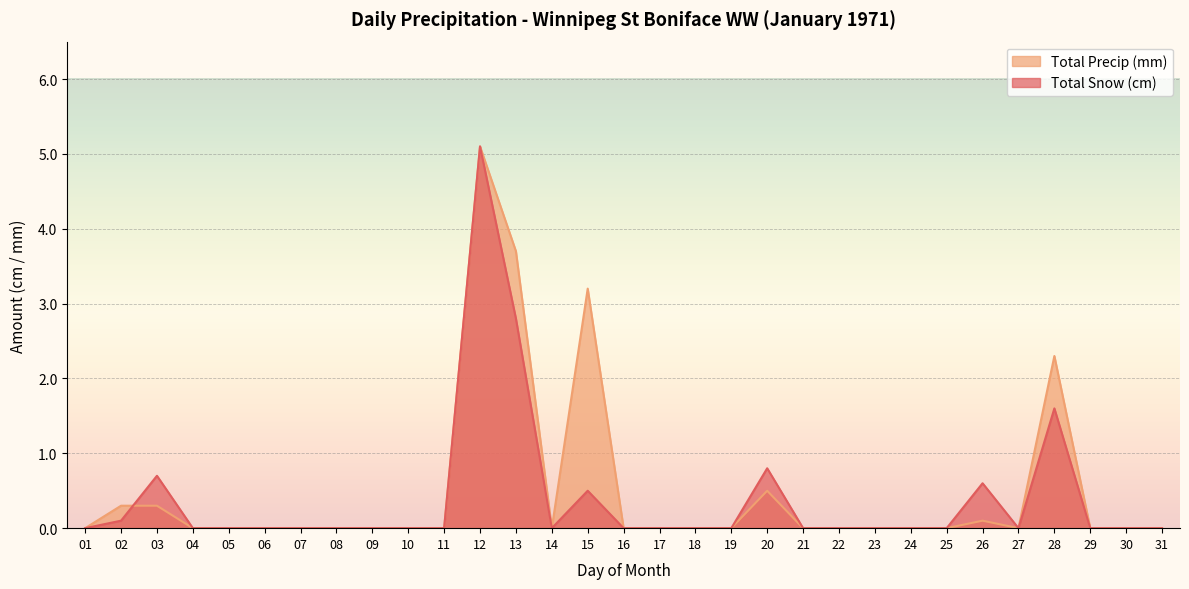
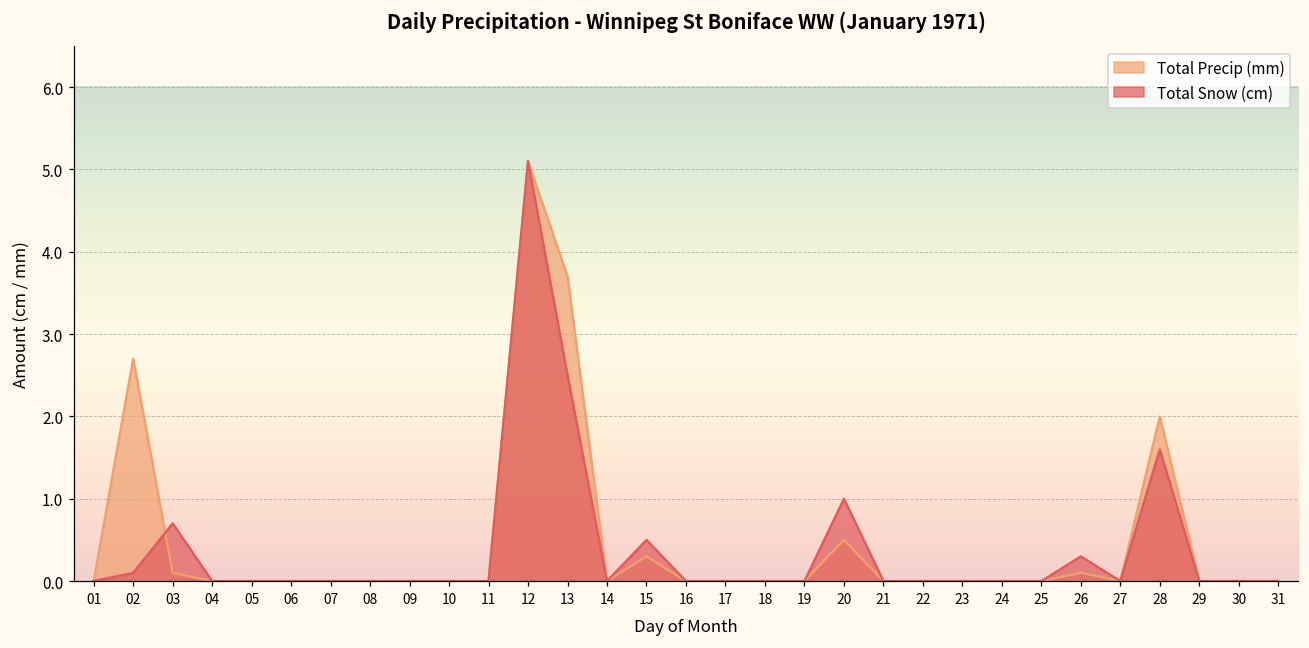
  {
    "Total Precip (mm)": {
-     "02": 0.3,
-     "03": 0.3,
+     "02": 2.7,
+     "03": 0.1,
      "13": 3.7,
-     "15": 3.2,
+     "15": 0.3,
      "20": 0.5,
      "26": 0.1,
-     "28": 2.3
+     "28": 2.0
    },
    "Total Snow (cm)": {
      "02": 0.1,
      "03": 0.7,
-     "13": 2.8,
+     "13": 2.5,
      "15": 0.5,
-     "20": 0.8,
-     "26": 0.6,
+     "20": 1.0,
+     "26": 0.3,
      "28": 1.6
    }
  }
